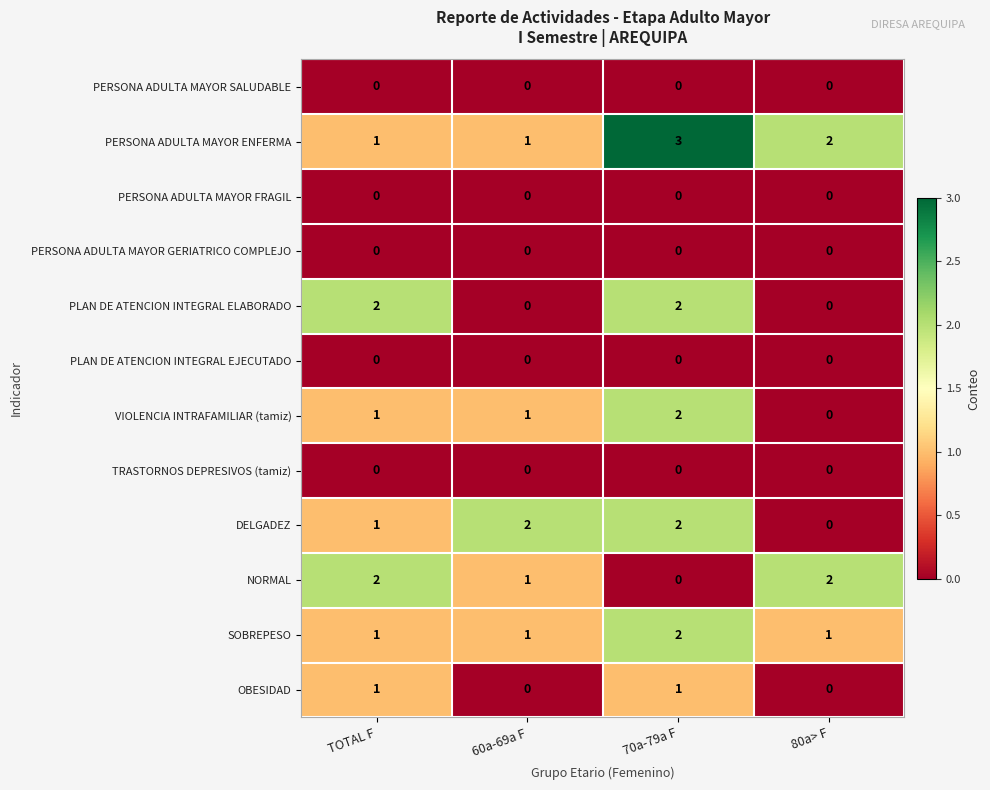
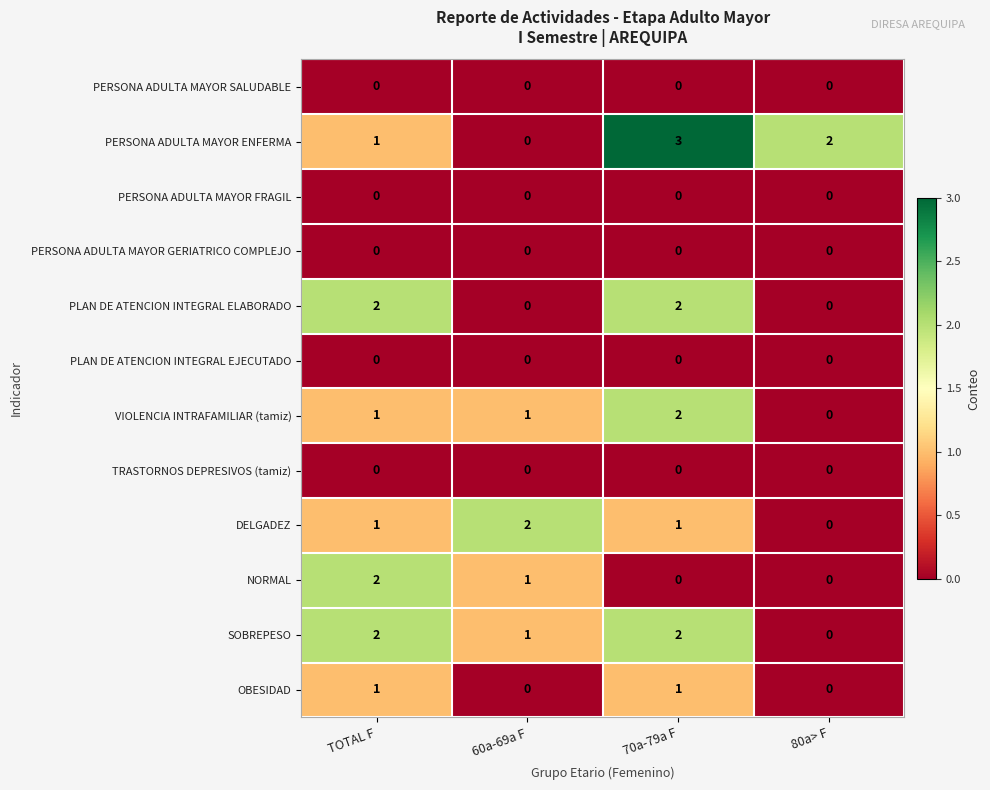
  {
    "PERSONA ADULTA MAYOR SALUDABLE": {
      "TOTAL F": 0,
      "60a-69a F": 0,
      "70a-79a F": 0,
      "80a> F": 0
    },
    "PERSONA ADULTA MAYOR ENFERMA": {
      "TOTAL F": 1,
-     "60a-69a F": 1,
+     "60a-69a F": 0,
      "70a-79a F": 3,
      "80a> F": 2
    },
    "PERSONA ADULTA MAYOR FRAGIL": {
      "TOTAL F": 0,
      "60a-69a F": 0,
      "70a-79a F": 0,
      "80a> F": 0
    },
    "PERSONA ADULTA MAYOR GERIATRICO COMPLEJO": {
      "TOTAL F": 0,
      "60a-69a F": 0,
      "70a-79a F": 0,
      "80a> F": 0
    },
    "PLAN DE ATENCION INTEGRAL ELABORADO": {
      "TOTAL F": 2,
      "60a-69a F": 0,
      "70a-79a F": 2,
      "80a> F": 0
    },
    "PLAN DE ATENCION INTEGRAL EJECUTADO": {
      "TOTAL F": 0,
      "60a-69a F": 0,
      "70a-79a F": 0,
      "80a> F": 0
    },
    "VIOLENCIA INTRAFAMILIAR (tamiz)": {
      "TOTAL F": 1,
      "60a-69a F": 1,
      "70a-79a F": 2,
      "80a> F": 0
    },
    "TRASTORNOS DEPRESIVOS (tamiz)": {
      "TOTAL F": 0,
      "60a-69a F": 0,
      "70a-79a F": 0,
      "80a> F": 0
    },
    "DELGADEZ": {
      "TOTAL F": 1,
      "60a-69a F": 2,
-     "70a-79a F": 2,
+     "70a-79a F": 1,
      "80a> F": 0
    },
    "NORMAL": {
      "TOTAL F": 2,
      "60a-69a F": 1,
      "70a-79a F": 0,
-     "80a> F": 2
+     "80a> F": 0
    },
    "SOBREPESO": {
-     "TOTAL F": 1,
+     "TOTAL F": 2,
      "60a-69a F": 1,
      "70a-79a F": 2,
-     "80a> F": 1
+     "80a> F": 0
    },
    "OBESIDAD": {
      "TOTAL F": 1,
      "60a-69a F": 0,
      "70a-79a F": 1,
      "80a> F": 0
    }
  }
